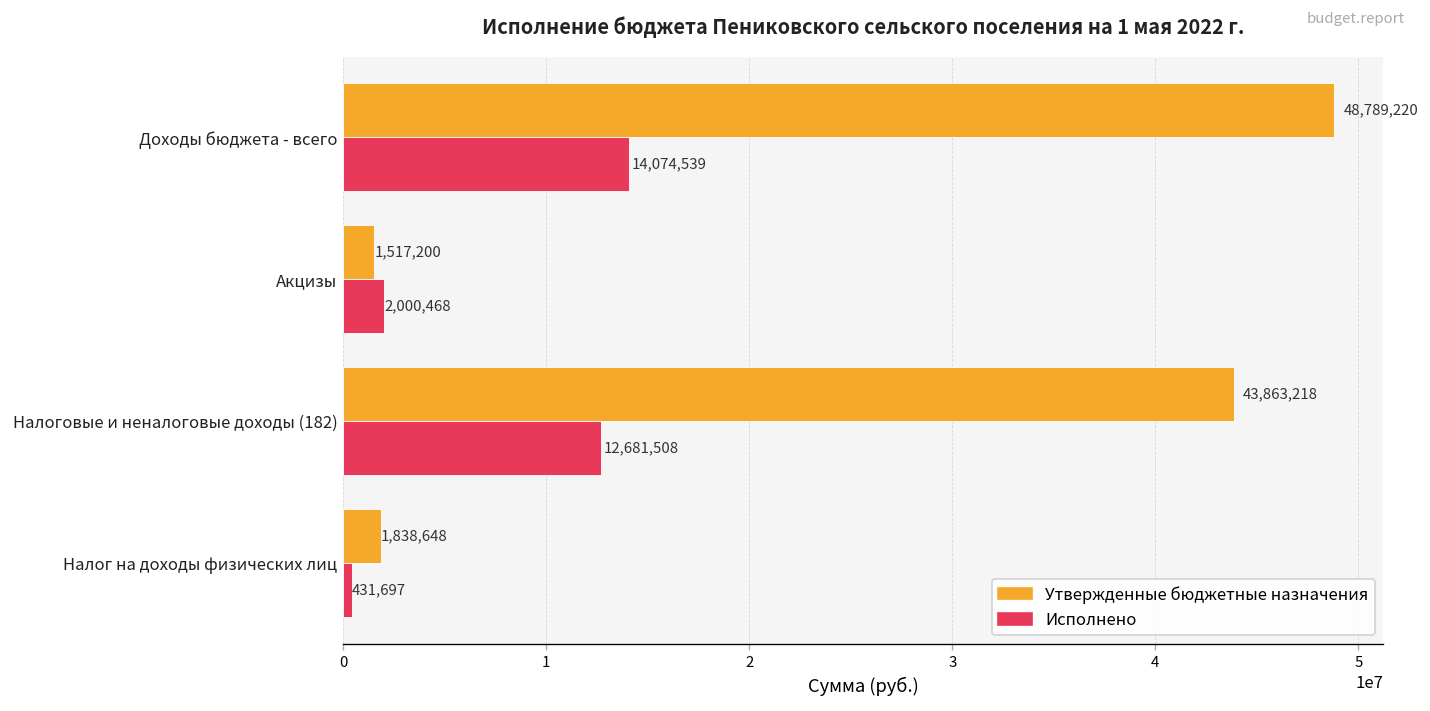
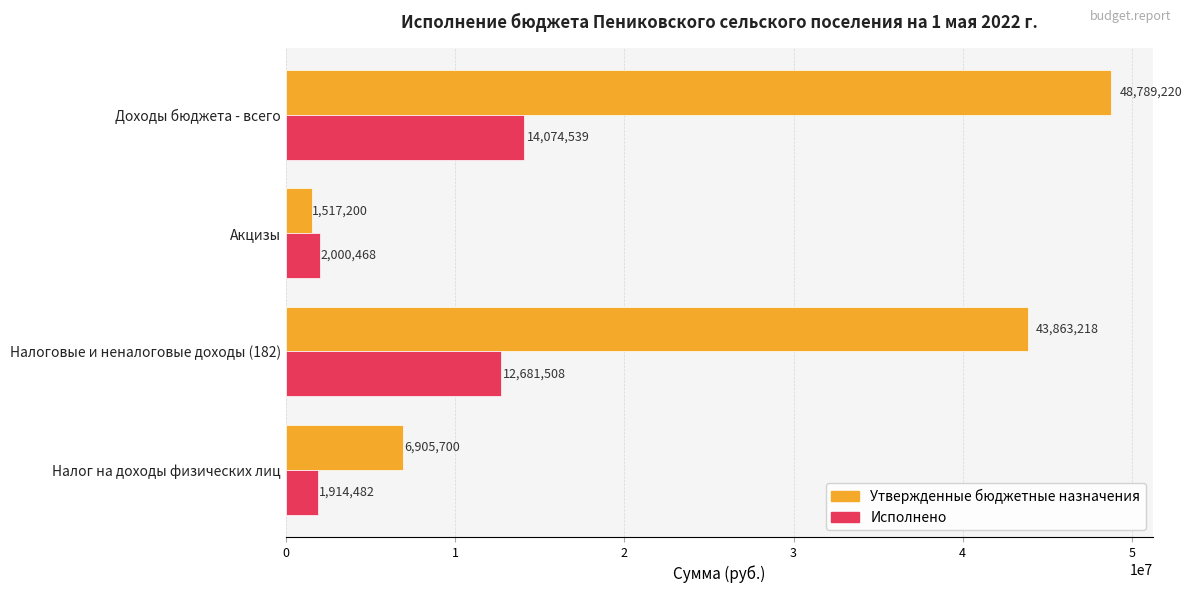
  {
    "Утвержденные бюджетные назначения": {
      "Доходы бюджета - всего": "48,789,220",
      "Акцизы": "1,517,200",
      "Налоговые и неналоговые доходы (182)": "43,863,218",
-     "Налог на доходы физических лиц": "1,838,648"
+     "Налог на доходы физических лиц": "6,905,700"
    },
    "Исполнено": {
      "Доходы бюджета - всего": "14,074,539",
      "Акцизы": "2,000,468",
      "Налоговые и неналоговые доходы (182)": "12,681,508",
-     "Налог на доходы физических лиц": "431,697"
+     "Налог на доходы физических лиц": "1,914,482"
    }
  }
